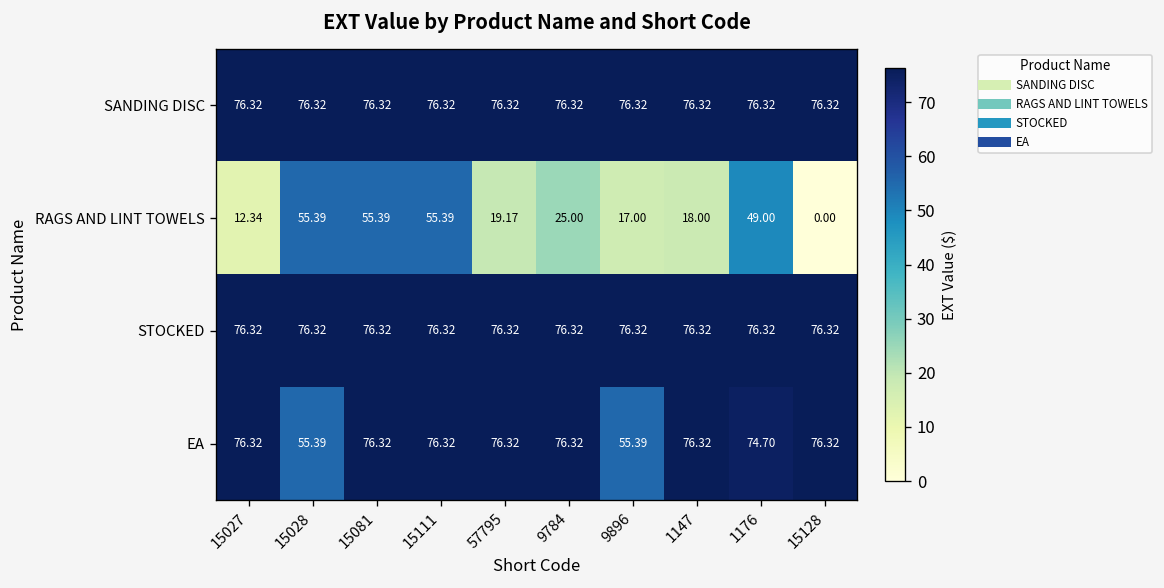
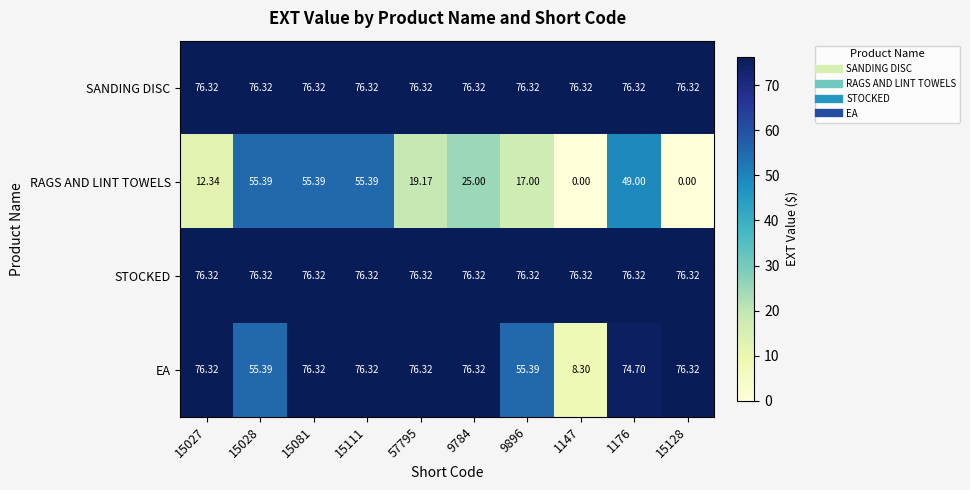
  {
    "SANDING DISC": {
      "15027": 76.32,
      "15028": 76.32,
      "15081": 76.32,
      "15111": 76.32,
      "57795": 76.32,
      "9784": 76.32,
      "9896": 76.32,
      "1147": 76.32,
      "1176": 76.32,
      "15128": 76.32
    },
    "RAGS AND LINT TOWELS": {
      "15027": 12.34,
      "15028": 55.39,
      "15081": 55.39,
      "15111": 55.39,
      "57795": 19.17,
      "9784": 25.00,
      "9896": 17.00,
-     "1147": 18.00,
+     "1147": 0.00,
      "1176": 49.00,
      "15128": 0.00
    },
    "STOCKED": {
      "15027": 76.32,
      "15028": 76.32,
      "15081": 76.32,
      "15111": 76.32,
      "57795": 76.32,
      "9784": 76.32,
      "9896": 76.32,
      "1147": 76.32,
      "1176": 76.32,
      "15128": 76.32
    },
    "EA": {
      "15027": 76.32,
      "15028": 55.39,
      "15081": 76.32,
      "15111": 76.32,
      "57795": 76.32,
      "9784": 76.32,
      "9896": 55.39,
-     "1147": 76.32,
+     "1147": 8.30,
      "1176": 74.70,
      "15128": 76.32
    }
  }
